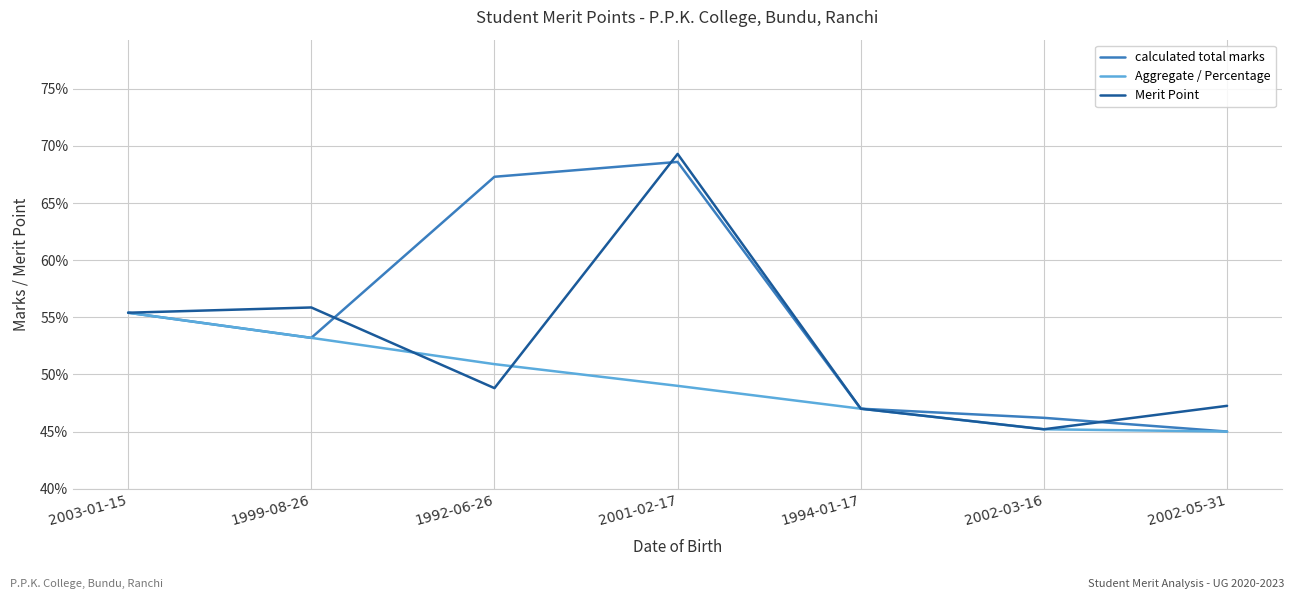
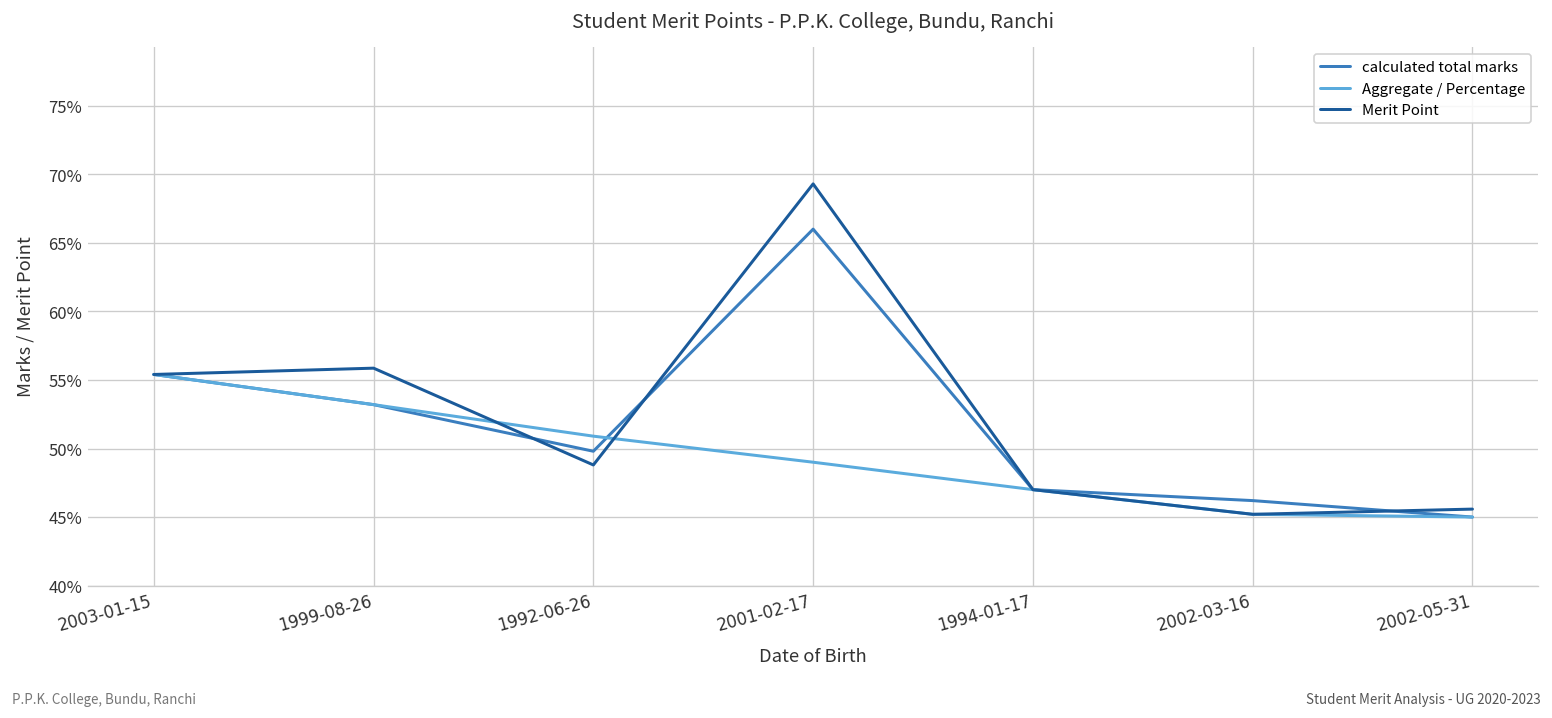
  {
    "calculated total marks": {
-     "1992-06-26": "67.3%",
-     "2001-02-17": "68.6%",
+     "1992-06-26": "49.8%",
+     "2001-02-17": "66.0%",
      "2002-03-16": "46.2%"
    },
    "Aggregate / Percentage": {
      "1992-06-26": "50.9%",
      "2001-02-17": "49.0%"
    },
    "Merit Point": {
      "1999-08-26": "55.9%",
      "1992-06-26": "48.8%",
      "2001-02-17": "69.3%",
-     "2002-05-31": "47.3%"
+     "2002-05-31": "45.6%"
    }
  }
